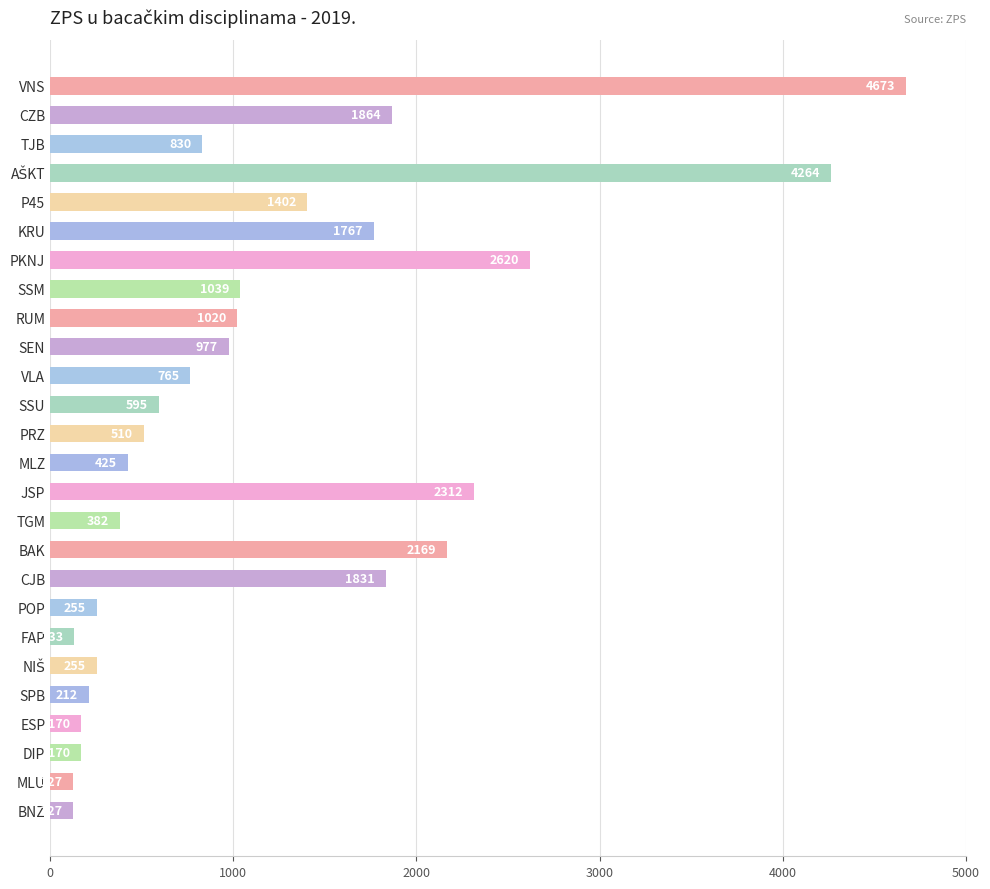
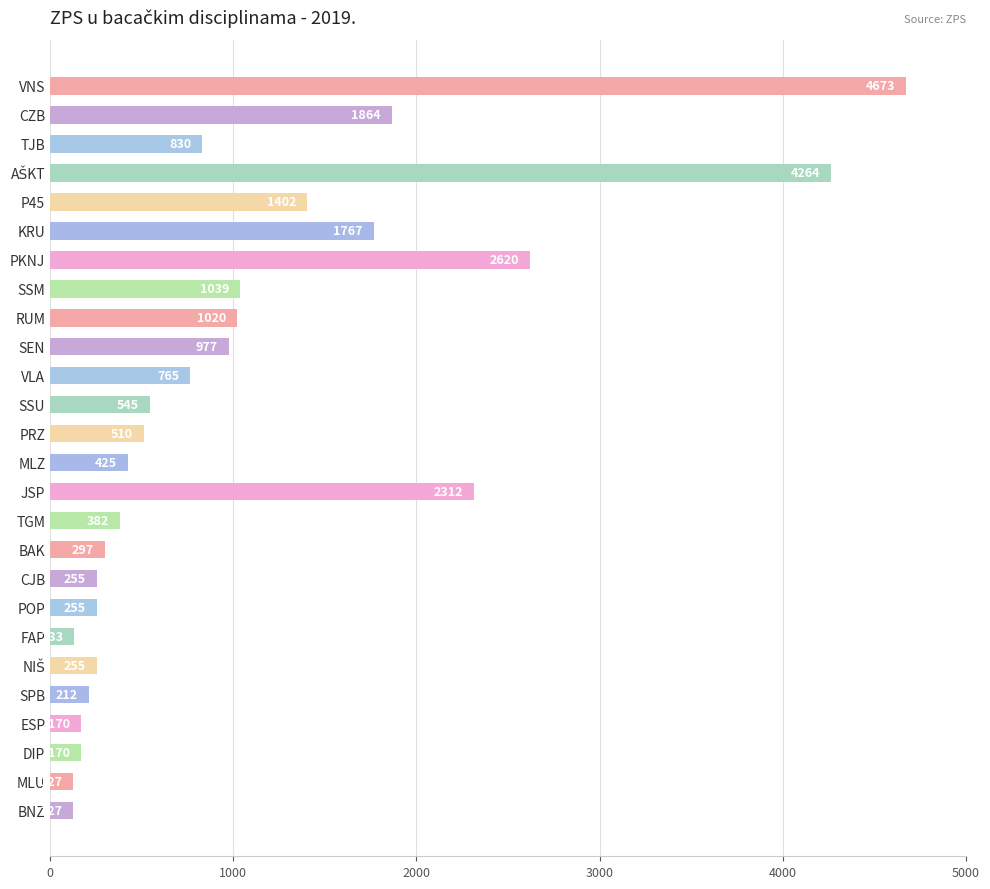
  {
    "VNS": 4673,
    "CZB": 1864,
    "TJB": 830,
    "AŠKT": 4264,
    "P45": 1402,
    "KRU": 1767,
    "PKNJ": 2620,
    "SSM": 1039,
    "RUM": 1020,
    "SEN": 977,
    "VLA": 765,
-   "SSU": 595,
+   "SSU": 545,
    "PRZ": 510,
    "MLZ": 425,
    "JSP": 2312,
    "TGM": 382,
-   "BAK": 2169,
-   "CJB": 1831,
+   "BAK": 297,
+   "CJB": 255,
    "POP": 255,
    "NIŠ": 255,
    "SPB": 212,
    "ESP": 170,
    "DIP": 170,
    "MLU": 127,
    "BNZ": 127
  }
